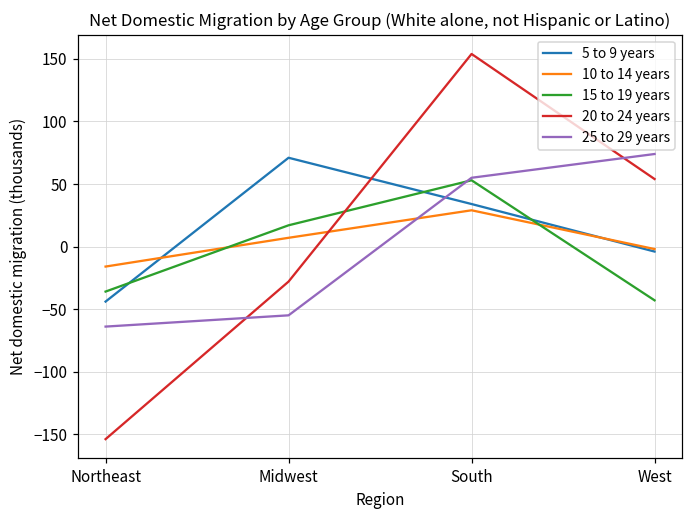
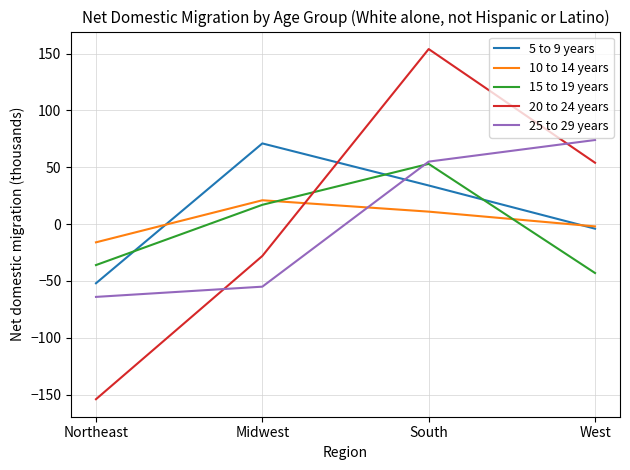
  {
    "5 to 9 years": {
-     "Northeast": -44,
+     "Northeast": -52,
      "Midwest": 71,
      "South": 34
    },
    "10 to 14 years": {
      "Northeast": -16,
-     "Midwest": 7,
-     "South": 29
+     "Midwest": 21,
+     "South": 11
    },
    "15 to 19 years": {
      "Northeast": -36,
      "Midwest": 17,
      "West": -43
    },
    "20 to 24 years": {
      "Northeast": -154,
      "Midwest": -28,
      "South": 154,
      "West": 54
    },
    "25 to 29 years": {
      "Northeast": -64,
      "Midwest": -55,
      "West": 74
    }
  }
